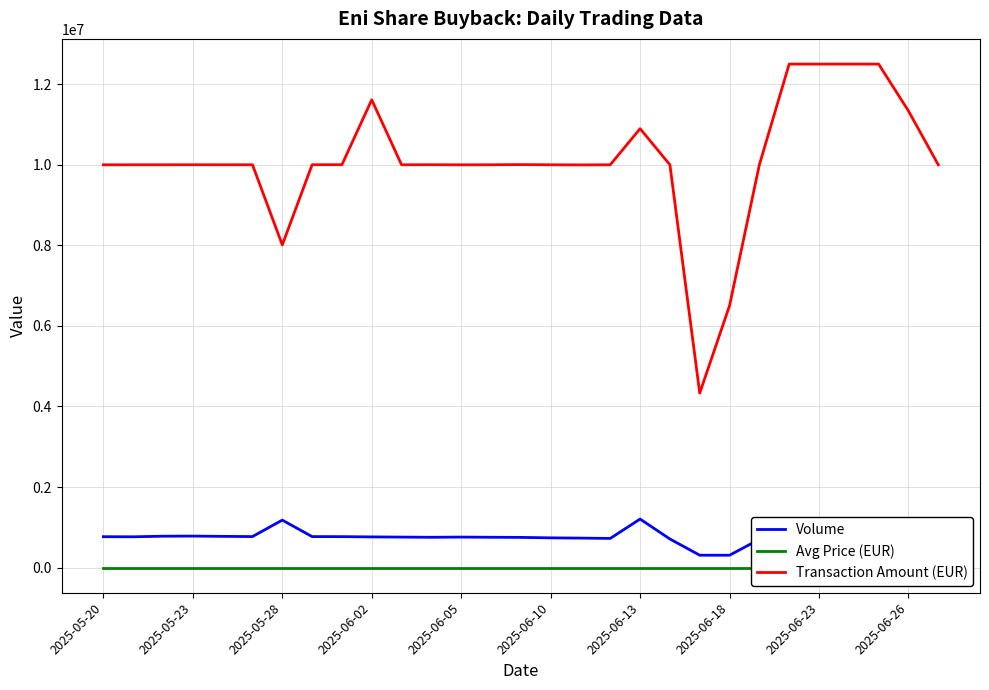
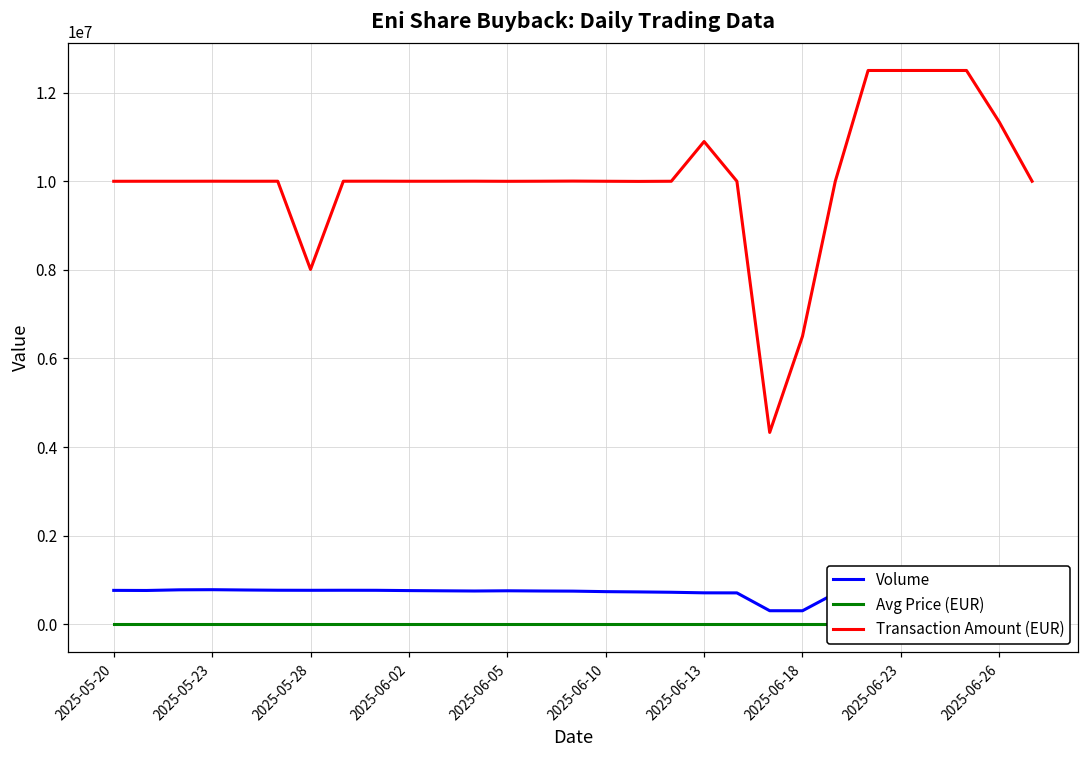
  {
    "Volume": {
      "2025-05-20": 800000,
      "2025-05-23": 800000,
-     "2025-05-28": 1200000,
+     "2025-05-28": 800000,
      "2025-06-02": 800000,
      "2025-06-05": 800000,
      "2025-06-10": 700000,
-     "2025-06-13": 1200000,
+     "2025-06-13": 700000,
      "2025-06-18": 300000
    },
    "Avg Price (EUR)": {
      "2025-05-20": 0,
      "2025-05-23": 0,
      "2025-05-28": 0,
      "2025-06-02": 0,
      "2025-06-05": 0,
      "2025-06-10": 0,
      "2025-06-13": 0,
      "2025-06-18": 0
    },
    "Transaction Amount (EUR)": {
      "2025-05-20": 10000000,
      "2025-05-23": 10000000,
      "2025-05-28": 8000000,
-     "2025-06-02": 11600000,
+     "2025-06-02": 10000000,
      "2025-06-05": 10000000,
      "2025-06-10": 10000000,
      "2025-06-13": 10900000,
      "2025-06-18": 6500000,
      "2025-06-23": 12500000,
      "2025-06-26": 11300000
    }
  }
